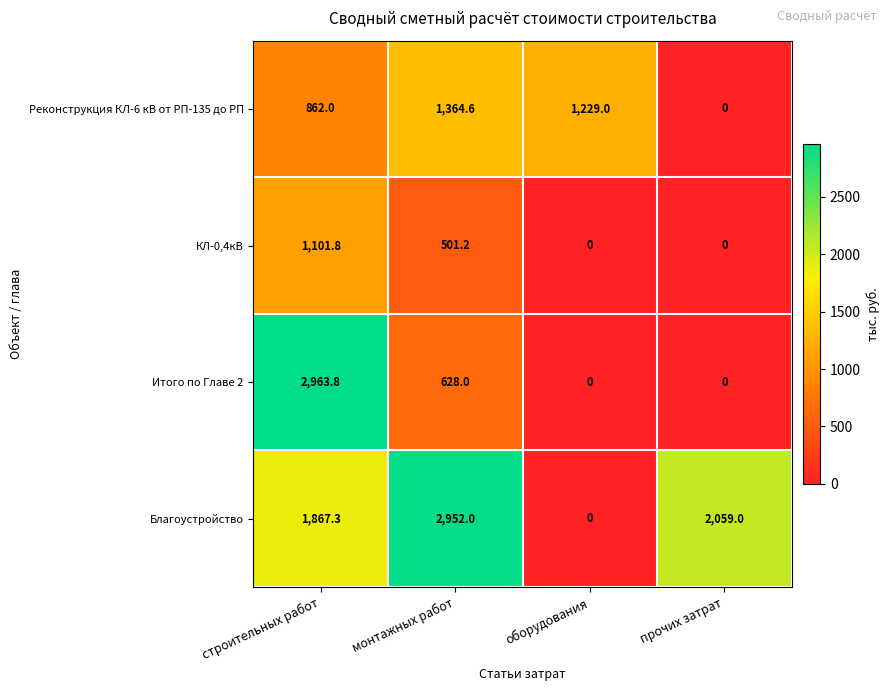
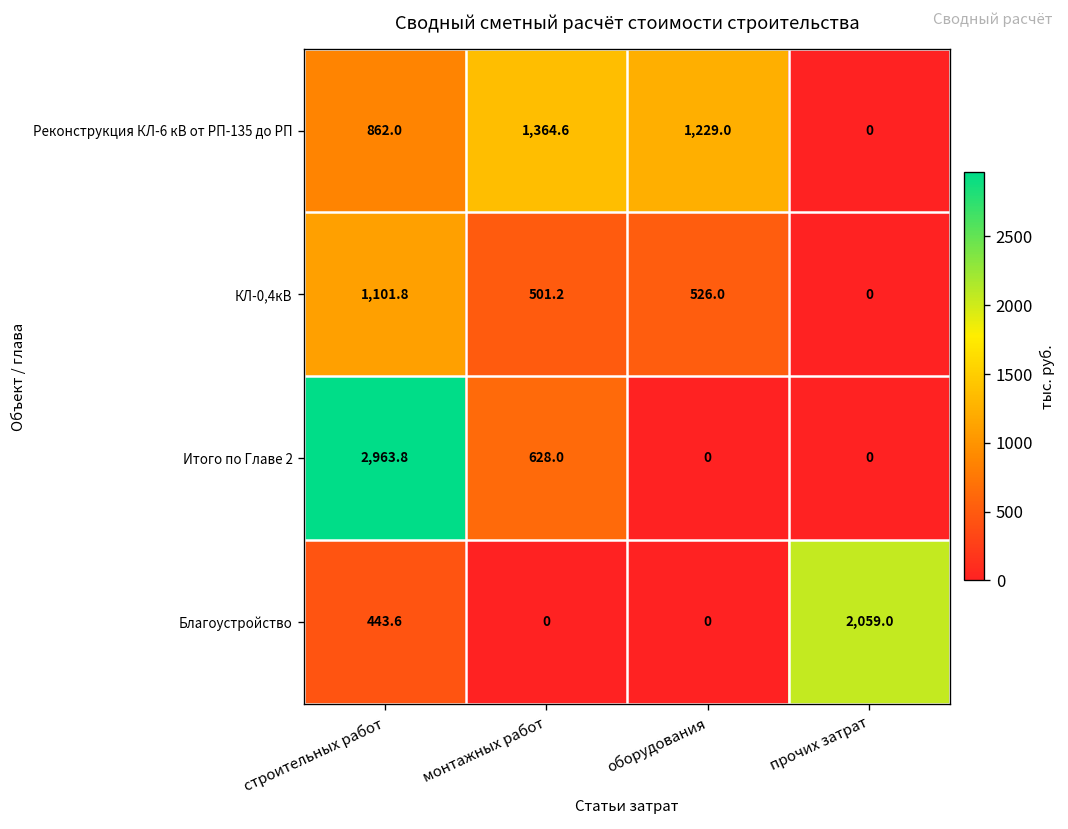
  {
    "Реконструкция КЛ-6 кВ от РП-135 до РП": {
      "строительных работ": "862.0",
      "монтажных работ": "1,364.6",
      "оборудования": "1,229.0",
      "прочих затрат": "0"
    },
    "КЛ-0,4кВ": {
      "строительных работ": "1,101.8",
      "монтажных работ": "501.2",
-     "оборудования": "0",
+     "оборудования": "526.0",
      "прочих затрат": "0"
    },
    "Итого по Главе 2": {
      "строительных работ": "2,963.8",
      "монтажных работ": "628.0",
      "оборудования": "0",
      "прочих затрат": "0"
    },
    "Благоустройство": {
-     "строительных работ": "1,867.3",
-     "монтажных работ": "2,952.0",
+     "строительных работ": "443.6",
+     "монтажных работ": "0",
      "оборудования": "0",
      "прочих затрат": "2,059.0"
    }
  }
